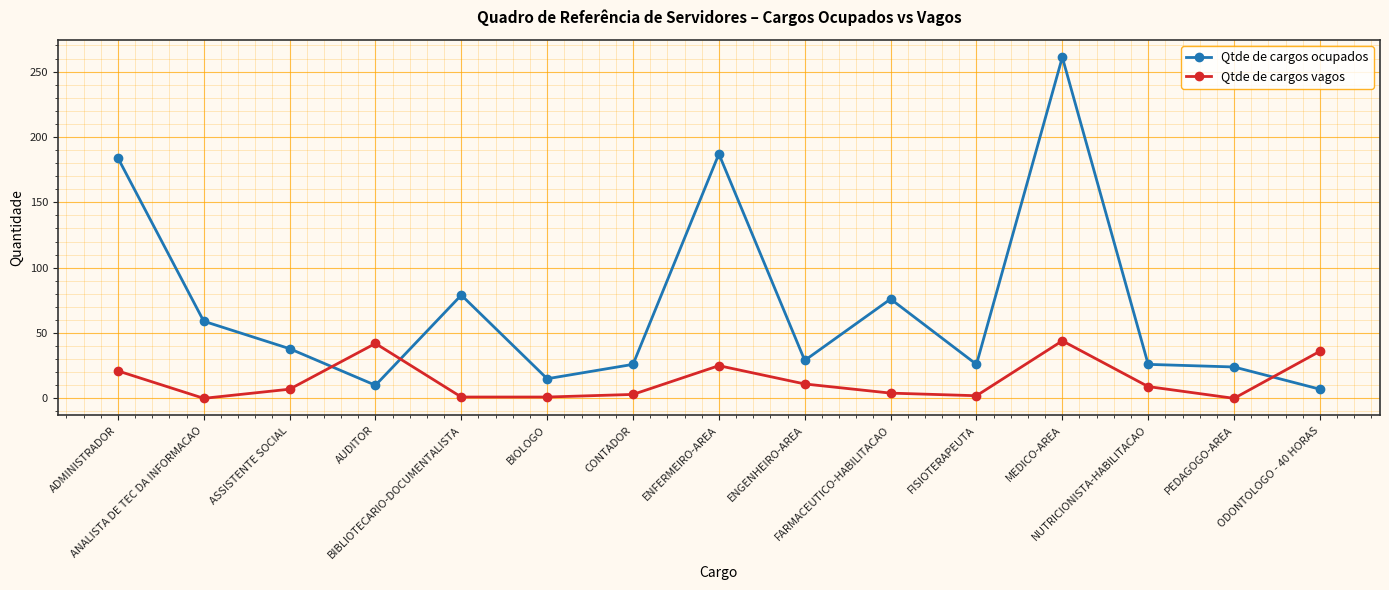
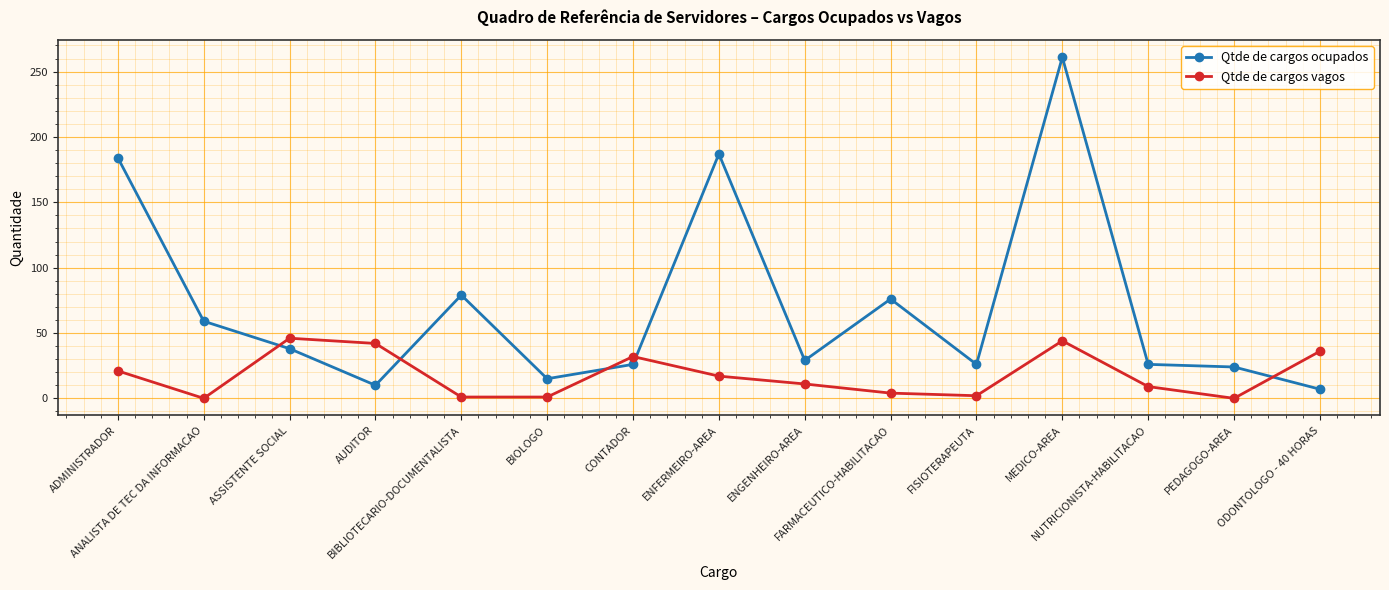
  {
    "Qtde de cargos ocupados": {
      "ADMINISTRADOR": 184,
      "ANALISTA DE TEC DA INFORMACAO": 59,
      "ASSISTENTE SOCIAL": 38,
      "AUDITOR": 10,
      "BIBLIOTECARIO-DOCUMENTALISTA": 79,
      "BIOLOGO": 15,
      "CONTADOR": 26,
      "ENFERMEIRO-AREA": 187,
      "ENGENHEIRO-AREA": 29,
      "FARMACEUTICO-HABILITACAO": 76,
      "FISIOTERAPEUTA": 26,
      "MEDICO-AREA": 261,
      "NUTRICIONISTA-HABILITACAO": 26,
      "PEDAGOGO-AREA": 24,
      "ODONTOLOGO - 40 HORAS": 7
    },
    "Qtde de cargos vagos": {
      "ADMINISTRADOR": 21,
      "ANALISTA DE TEC DA INFORMACAO": 0,
-     "ASSISTENTE SOCIAL": 7,
+     "ASSISTENTE SOCIAL": 46,
      "AUDITOR": 42,
      "BIBLIOTECARIO-DOCUMENTALISTA": 1,
      "BIOLOGO": 1,
-     "CONTADOR": 3,
-     "ENFERMEIRO-AREA": 25,
+     "CONTADOR": 32,
+     "ENFERMEIRO-AREA": 17,
      "ENGENHEIRO-AREA": 11,
      "FARMACEUTICO-HABILITACAO": 4,
      "FISIOTERAPEUTA": 2,
      "MEDICO-AREA": 44,
      "NUTRICIONISTA-HABILITACAO": 9,
      "PEDAGOGO-AREA": 0,
      "ODONTOLOGO - 40 HORAS": 36
    }
  }
